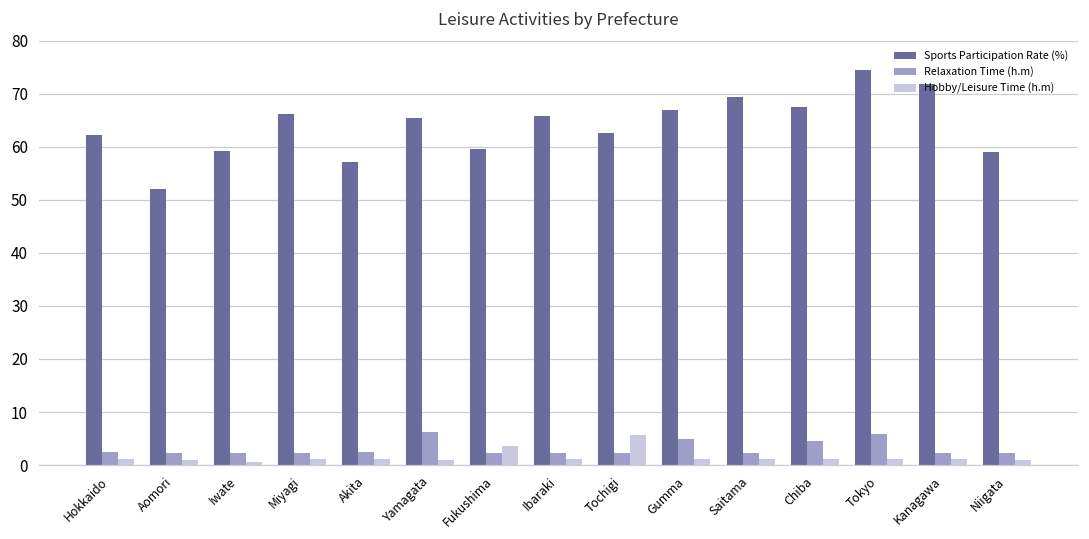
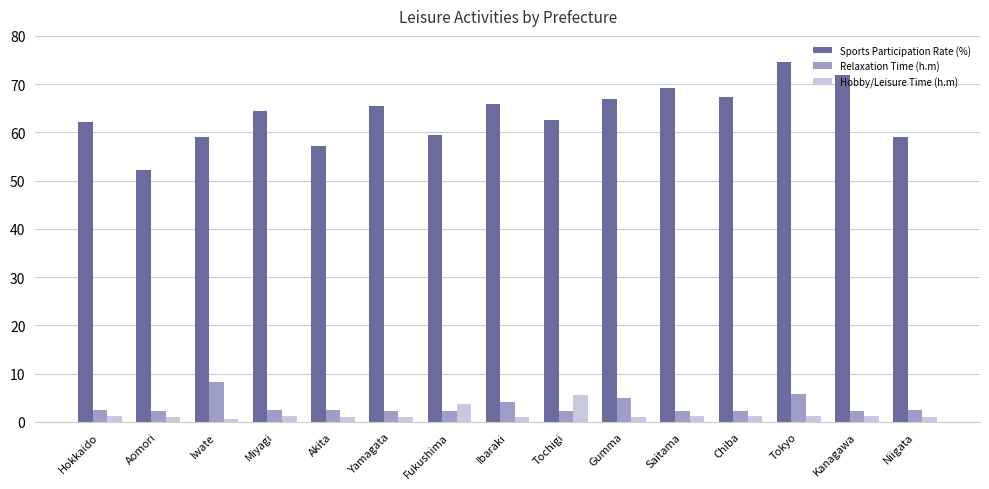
  {
    "Sports Participation Rate (%)": {
      "Hokkaido": 62,
      "Aomori": 52,
      "Iwate": 59,
-     "Miyagi": 66,
+     "Miyagi": 64,
      "Akita": 57,
      "Yamagata": 66,
      "Fukushima": 60,
      "Ibaraki": 66,
      "Tochigi": 63,
      "Gumma": 67,
      "Saitama": 69,
      "Chiba": 67,
      "Tokyo": 75,
      "Kanagawa": 72,
      "Niigata": 59
    },
    "Relaxation Time (h.m)": {
      "Hokkaido": 2,
      "Aomori": 2,
-     "Iwate": 2,
+     "Iwate": 8,
      "Miyagi": 2,
      "Akita": 2,
-     "Yamagata": 6,
+     "Yamagata": 2,
      "Fukushima": 2,
-     "Ibaraki": 2,
+     "Ibaraki": 4,
      "Tochigi": 2,
      "Gumma": 5,
      "Saitama": 2,
-     "Chiba": 5,
+     "Chiba": 2,
      "Tokyo": 6,
      "Kanagawa": 2,
      "Niigata": 2
    },
    "Hobby/Leisure Time (h.m)": {
      "Hokkaido": 1,
      "Aomori": 1,
      "Iwate": 1,
      "Miyagi": 1,
      "Akita": 1,
      "Yamagata": 1,
      "Fukushima": 4,
      "Ibaraki": 1,
      "Tochigi": 6,
      "Gumma": 1,
      "Saitama": 1,
      "Chiba": 1,
      "Tokyo": 1,
      "Kanagawa": 1,
      "Niigata": 1
    }
  }
